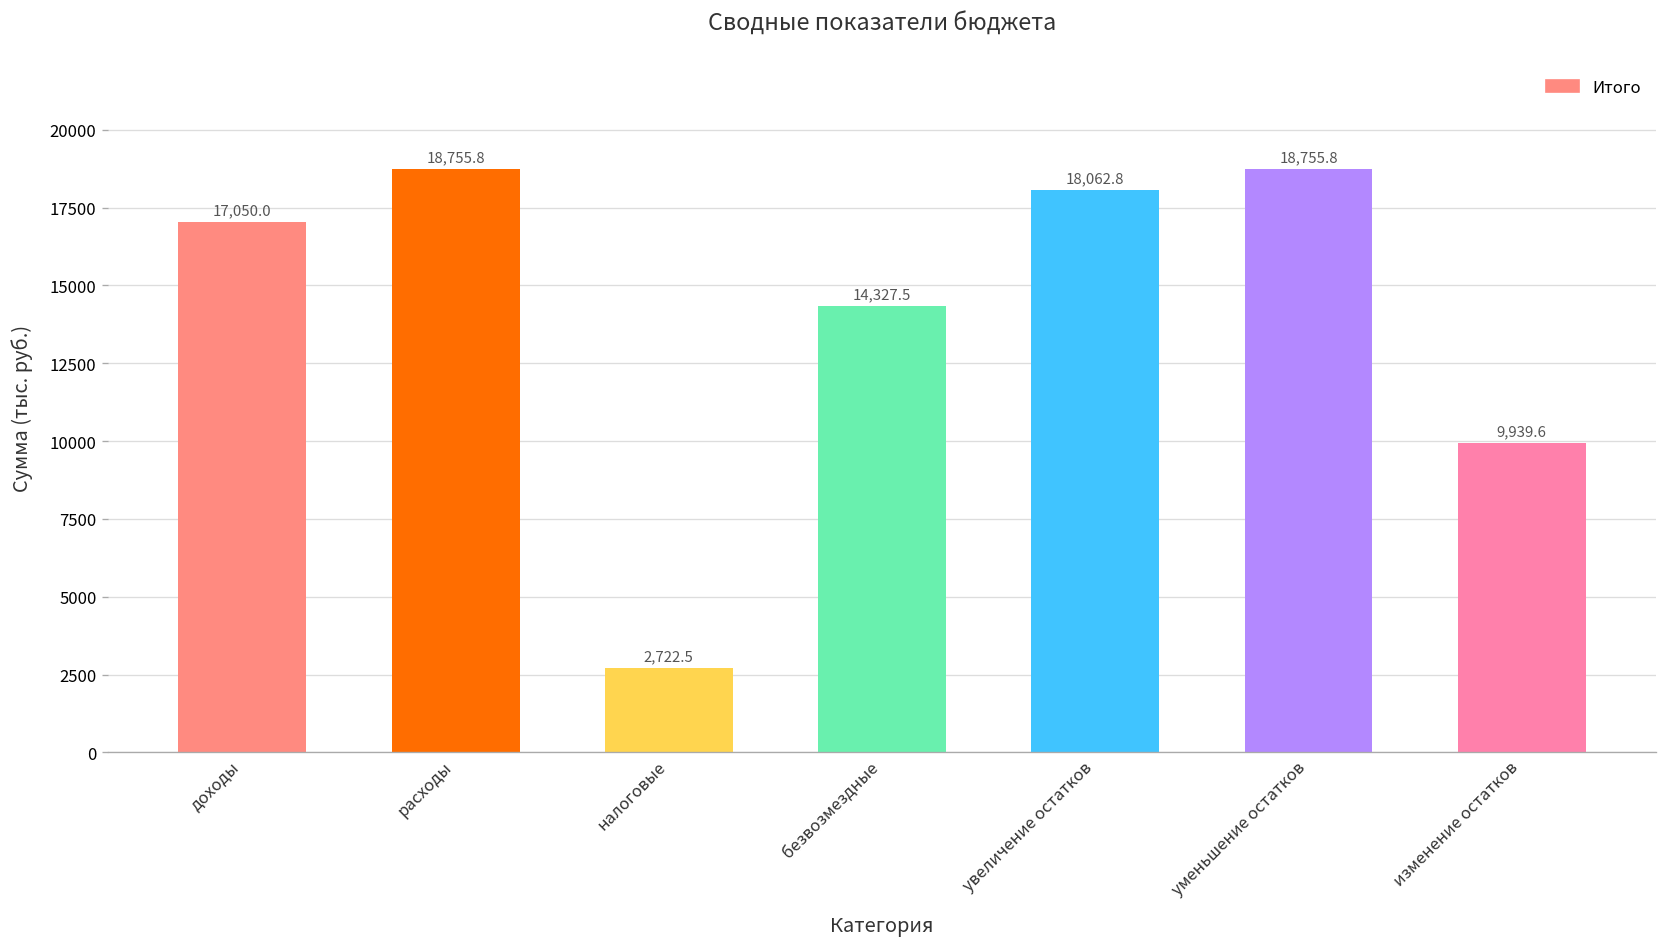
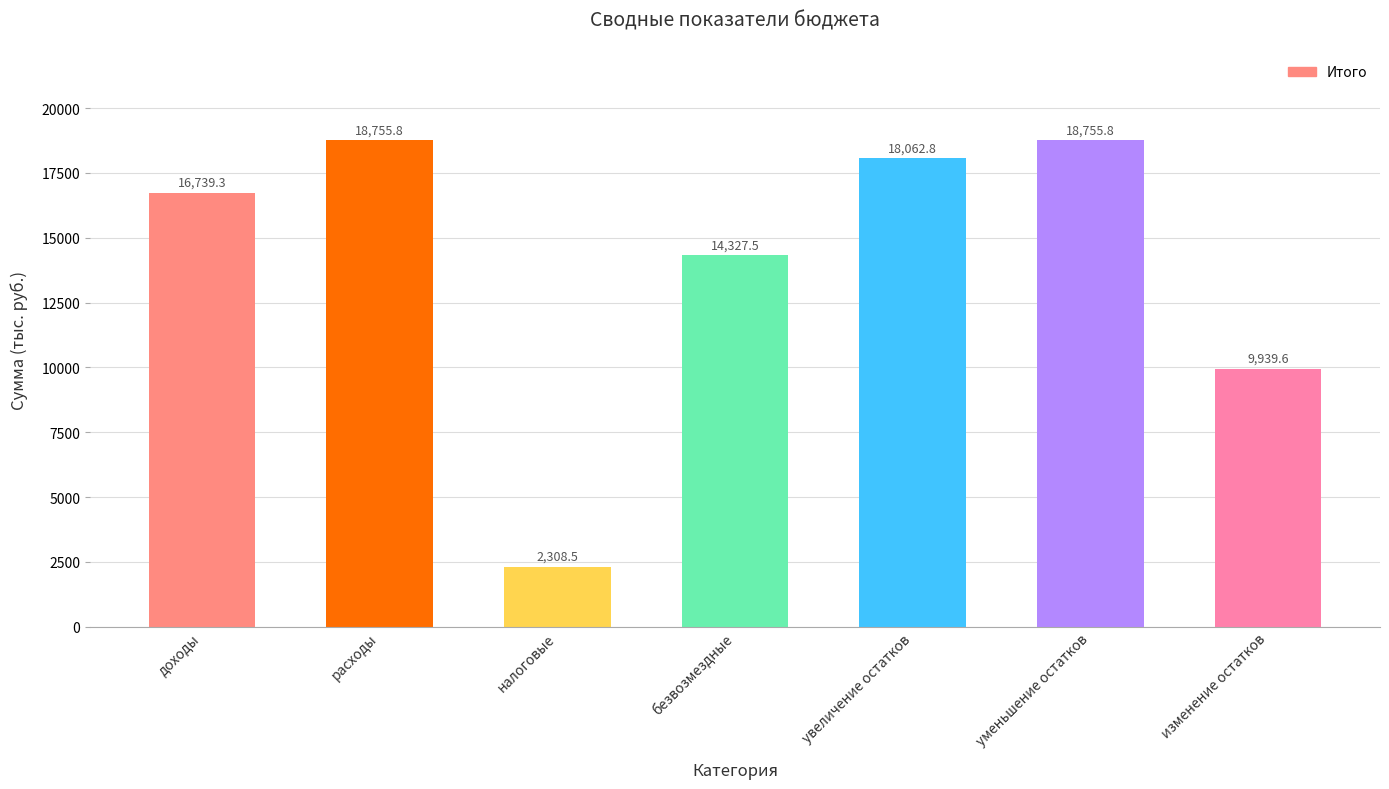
  {
-   "доходы": "17,050.0",
+   "доходы": "16,739.3",
    "расходы": "18,755.8",
-   "налоговые": "2,722.5",
+   "налоговые": "2,308.5",
    "безвозмездные": "14,327.5",
    "увеличение остатков": "18,062.8",
    "уменьшение остатков": "18,755.8",
    "изменение остатков": "9,939.6"
  }
